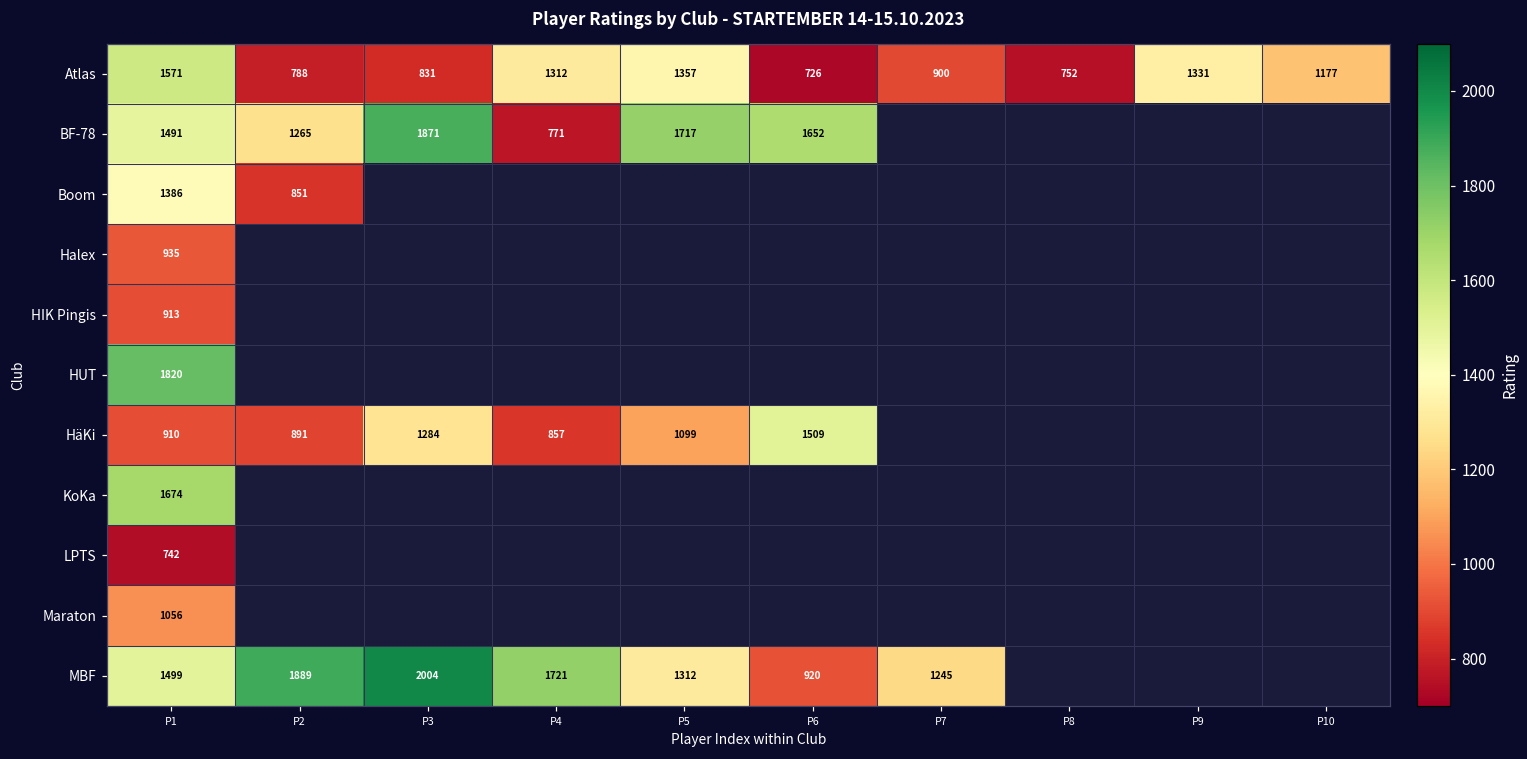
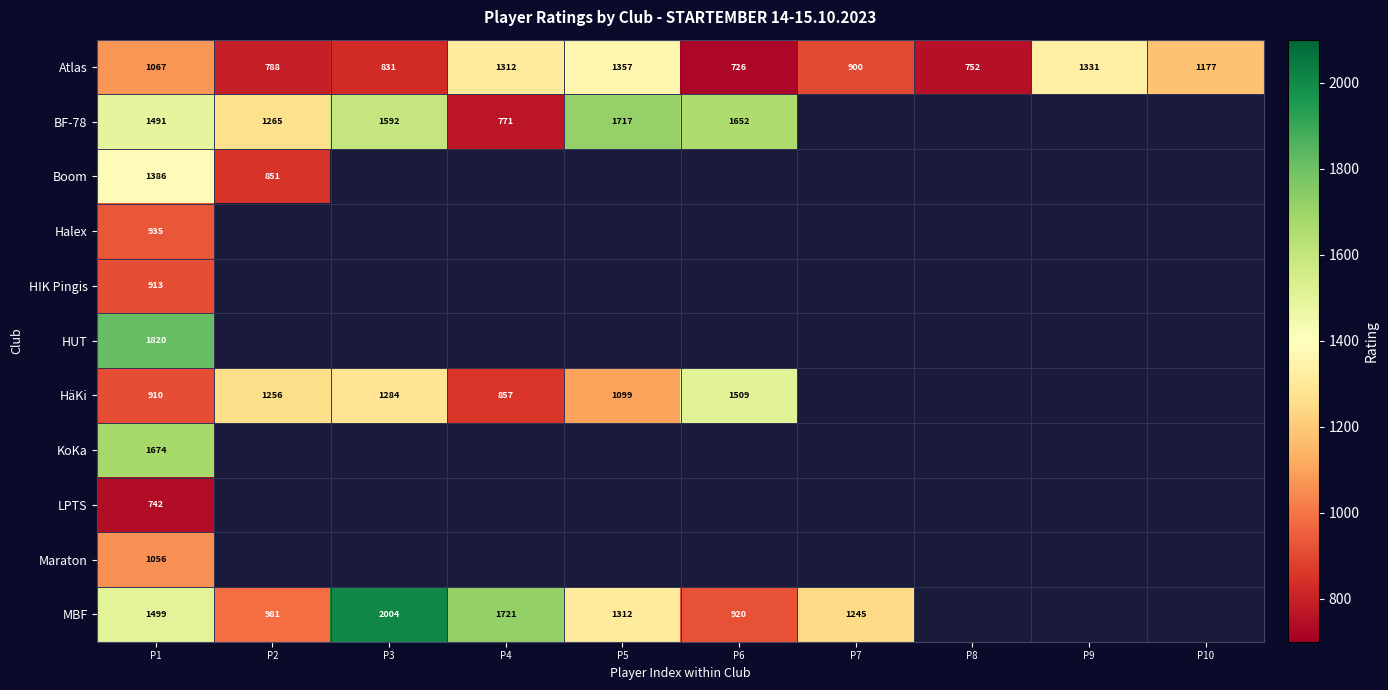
  {
    "Atlas": {
-     "P1": 1571,
+     "P1": 1067,
      "P2": 788,
      "P3": 831,
      "P4": 1312,
      "P5": 1357,
      "P6": 726,
      "P7": 900,
      "P8": 752,
      "P9": 1331,
      "P10": 1177
    },
    "BF-78": {
      "P1": 1491,
      "P2": 1265,
-     "P3": 1871,
+     "P3": 1592,
      "P4": 771,
      "P5": 1717,
      "P6": 1652
    },
    "Boom": {
      "P1": 1386,
      "P2": 851
    },
    "Halex": {
      "P1": 935
    },
    "HIK Pingis": {
      "P1": 913
    },
    "HUT": {
      "P1": 1820
    },
    "HäKi": {
      "P1": 910,
-     "P2": 891,
+     "P2": 1256,
      "P3": 1284,
      "P4": 857,
      "P5": 1099,
      "P6": 1509
    },
    "KoKa": {
      "P1": 1674
    },
    "LPTS": {
      "P1": 742
    },
    "Maraton": {
      "P1": 1056
    },
    "MBF": {
      "P1": 1499,
-     "P2": 1889,
+     "P2": 981,
      "P3": 2004,
      "P4": 1721,
      "P5": 1312,
      "P6": 920,
      "P7": 1245
    }
  }
